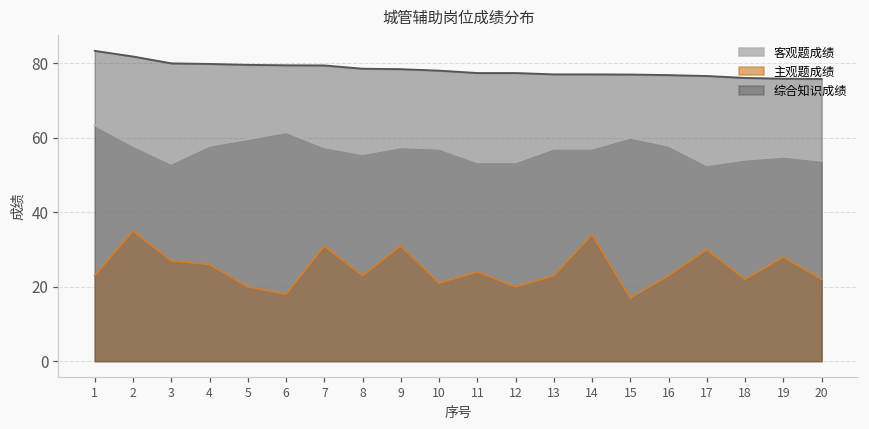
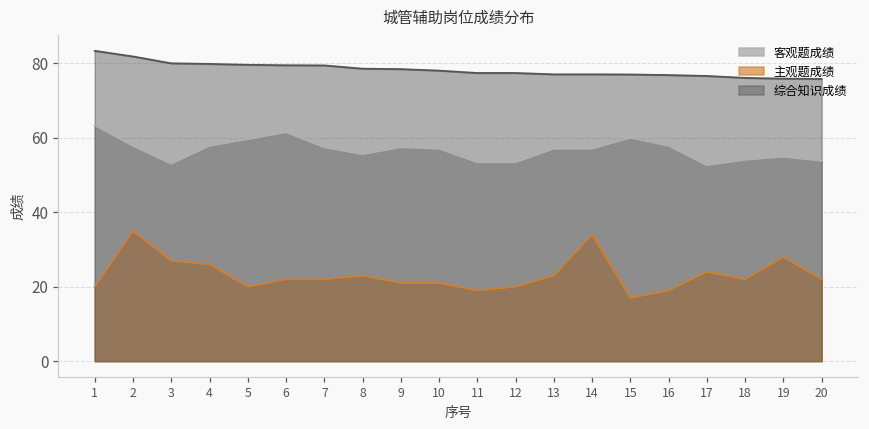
  {
    "主观题成绩": {
-     "1": 23,
+     "1": 20,
      "2": 35,
      "3": 27,
      "4": 26,
      "5": 20,
-     "6": 18,
-     "7": 31,
+     "6": 22,
+     "7": 22,
      "8": 23,
-     "9": 31,
+     "9": 21,
      "10": 21,
-     "11": 24,
+     "11": 19,
      "12": 20,
      "13": 23,
      "14": 34,
      "15": 17,
-     "16": 23,
-     "17": 30,
+     "16": 19,
+     "17": 24,
      "18": 22,
      "19": 28,
      "20": 22
    }
  }
